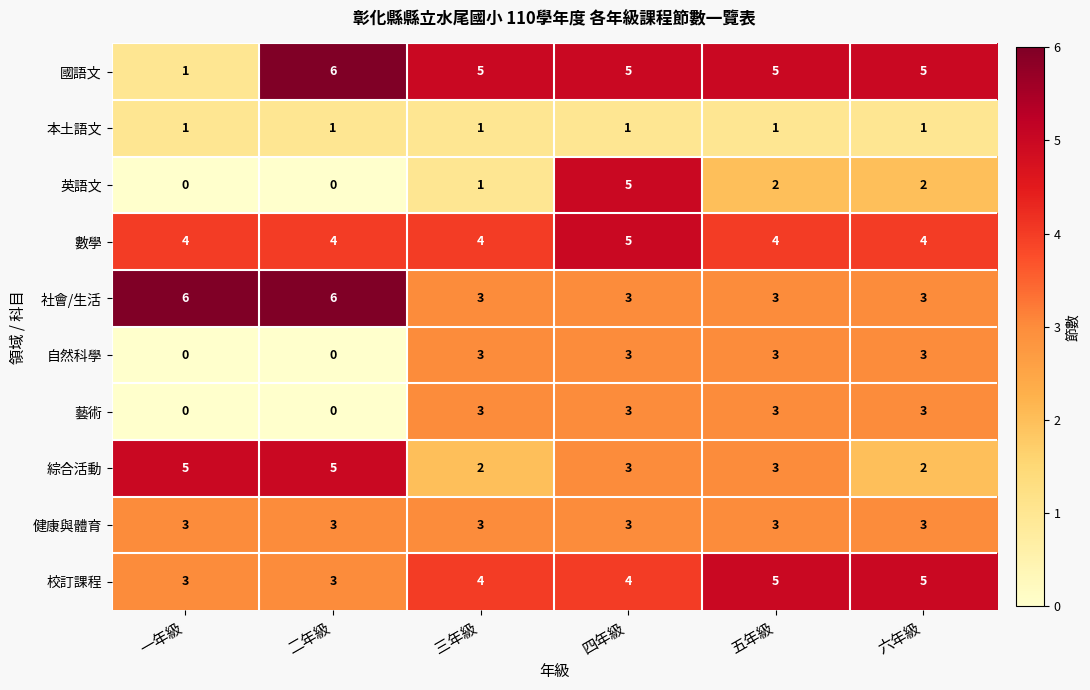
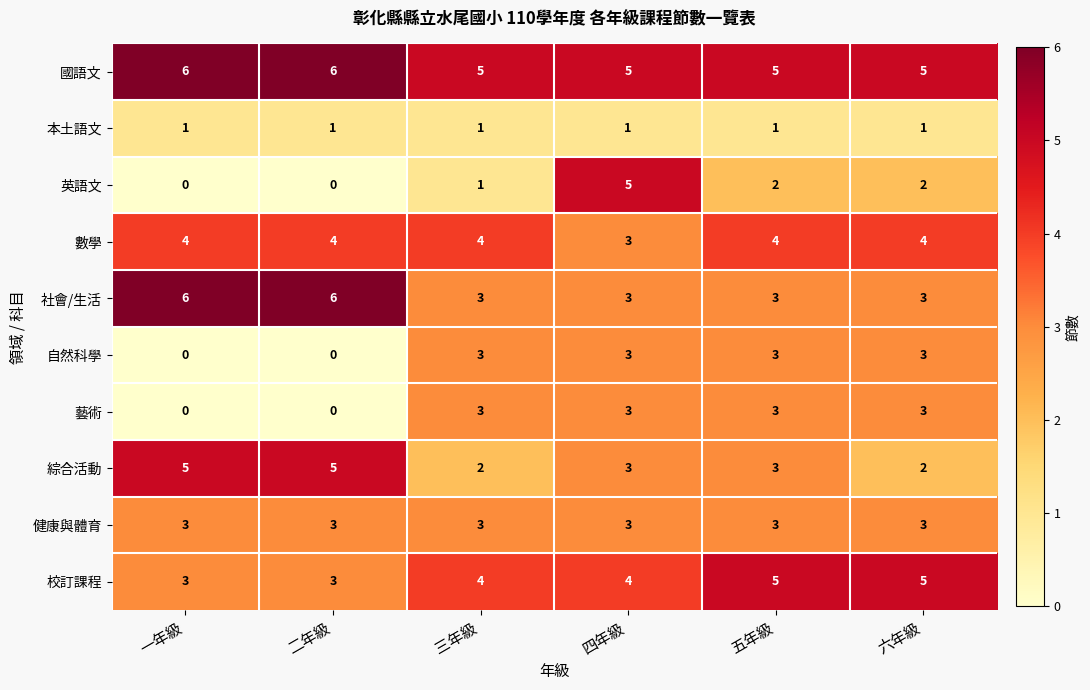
  {
    "國語文": {
-     "一年級": 1,
+     "一年級": 6,
      "二年級": 6,
      "三年級": 5,
      "四年級": 5,
      "五年級": 5,
      "六年級": 5
    },
    "本土語文": {
      "一年級": 1,
      "二年級": 1,
      "三年級": 1,
      "四年級": 1,
      "五年級": 1,
      "六年級": 1
    },
    "英語文": {
      "一年級": 0,
      "二年級": 0,
      "三年級": 1,
      "四年級": 5,
      "五年級": 2,
      "六年級": 2
    },
    "數學": {
      "一年級": 4,
      "二年級": 4,
      "三年級": 4,
-     "四年級": 5,
+     "四年級": 3,
      "五年級": 4,
      "六年級": 4
    },
    "社會/生活": {
      "一年級": 6,
      "二年級": 6,
      "三年級": 3,
      "四年級": 3,
      "五年級": 3,
      "六年級": 3
    },
    "自然科學": {
      "一年級": 0,
      "二年級": 0,
      "三年級": 3,
      "四年級": 3,
      "五年級": 3,
      "六年級": 3
    },
    "藝術": {
      "一年級": 0,
      "二年級": 0,
      "三年級": 3,
      "四年級": 3,
      "五年級": 3,
      "六年級": 3
    },
    "綜合活動": {
      "一年級": 5,
      "二年級": 5,
      "三年級": 2,
      "四年級": 3,
      "五年級": 3,
      "六年級": 2
    },
    "健康與體育": {
      "一年級": 3,
      "二年級": 3,
      "三年級": 3,
      "四年級": 3,
      "五年級": 3,
      "六年級": 3
    },
    "校訂課程": {
      "一年級": 3,
      "二年級": 3,
      "三年級": 4,
      "四年級": 4,
      "五年級": 5,
      "六年級": 5
    }
  }
